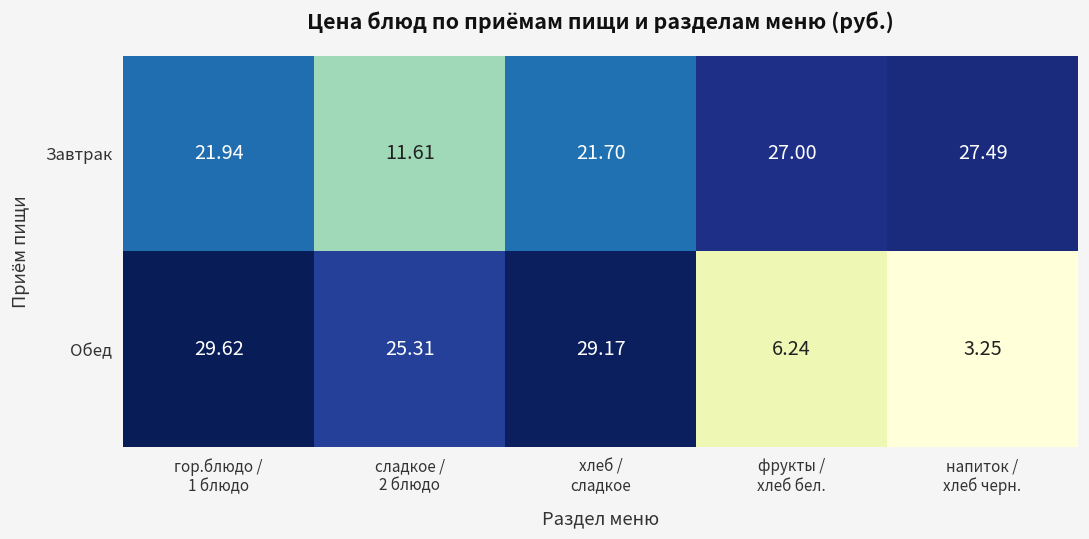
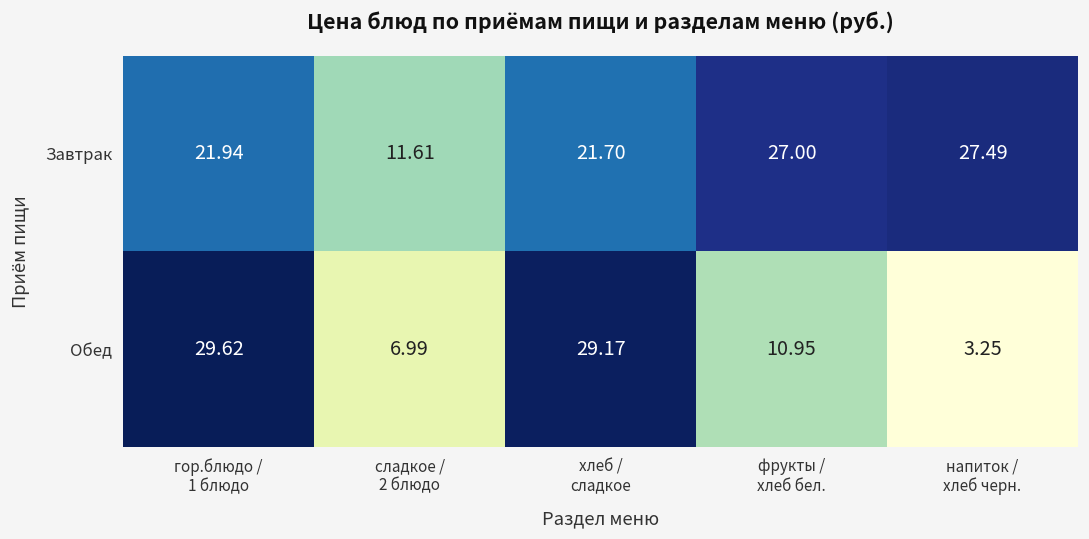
  {
    "Завтрак": {
      "гор.блюдо / 1 блюдо": 21.94,
      "сладкое / 2 блюдо": 11.61,
      "хлеб / сладкое": 21.70,
      "фрукты / хлеб бел.": 27.00,
      "напиток / хлеб черн.": 27.49
    },
    "Обед": {
      "гор.блюдо / 1 блюдо": 29.62,
-     "сладкое / 2 блюдо": 25.31,
+     "сладкое / 2 блюдо": 6.99,
      "хлеб / сладкое": 29.17,
-     "фрукты / хлеб бел.": 6.24,
+     "фрукты / хлеб бел.": 10.95,
      "напиток / хлеб черн.": 3.25
    }
  }
